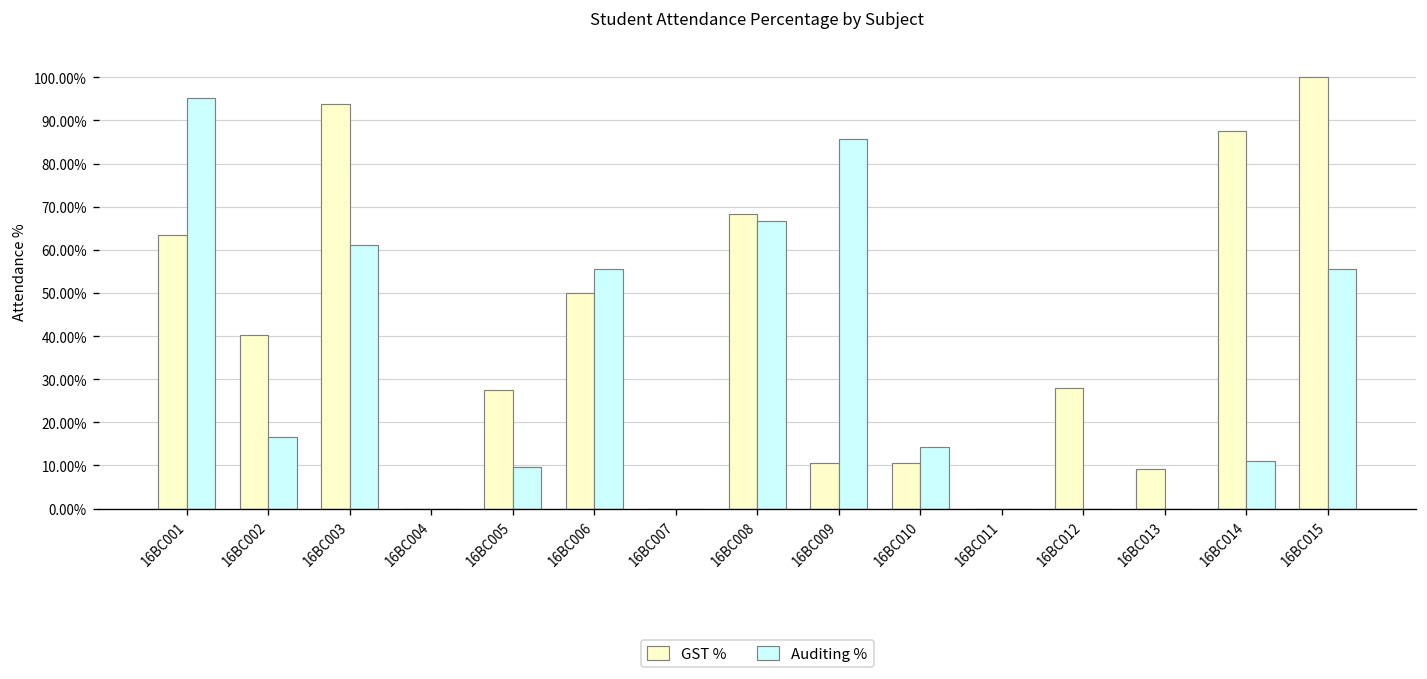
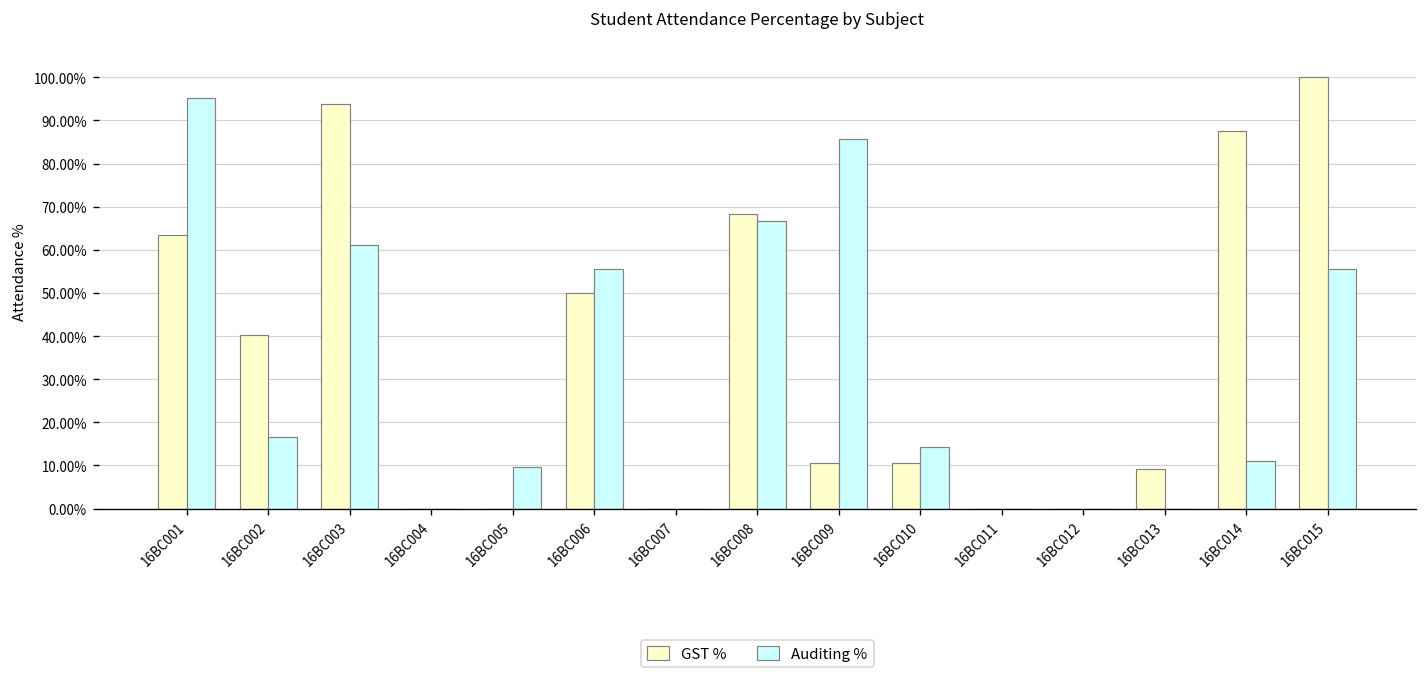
  {
    "GST %": {
      "16BC001": "63%",
      "16BC002": "40%",
      "16BC003": "94%",
      "16BC004": "0%",
-     "16BC005": "28%",
+     "16BC005": "0%",
      "16BC006": "50%",
      "16BC007": "0%",
      "16BC008": "68%",
      "16BC009": "11%",
      "16BC010": "11%",
      "16BC011": "0%",
-     "16BC012": "28%",
+     "16BC012": "0%",
      "16BC013": "9%",
      "16BC014": "88%",
      "16BC015": "100%"
    },
    "Auditing %": {
      "16BC001": "95%",
      "16BC002": "17%",
      "16BC003": "61%",
      "16BC004": "0%",
      "16BC005": "10%",
      "16BC006": "56%",
      "16BC007": "0%",
      "16BC008": "67%",
      "16BC009": "86%",
      "16BC010": "14%",
      "16BC011": "0%",
      "16BC012": "0%",
      "16BC013": "0%",
      "16BC014": "11%",
      "16BC015": "56%"
    }
  }
